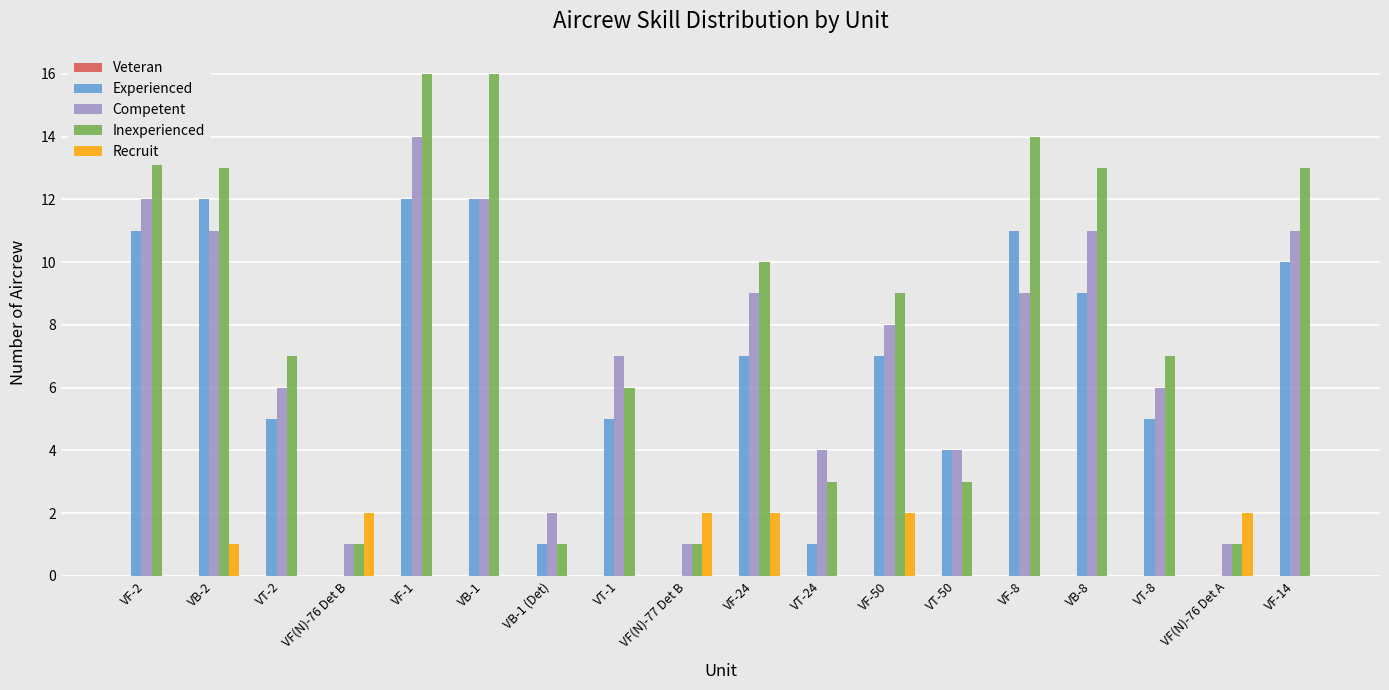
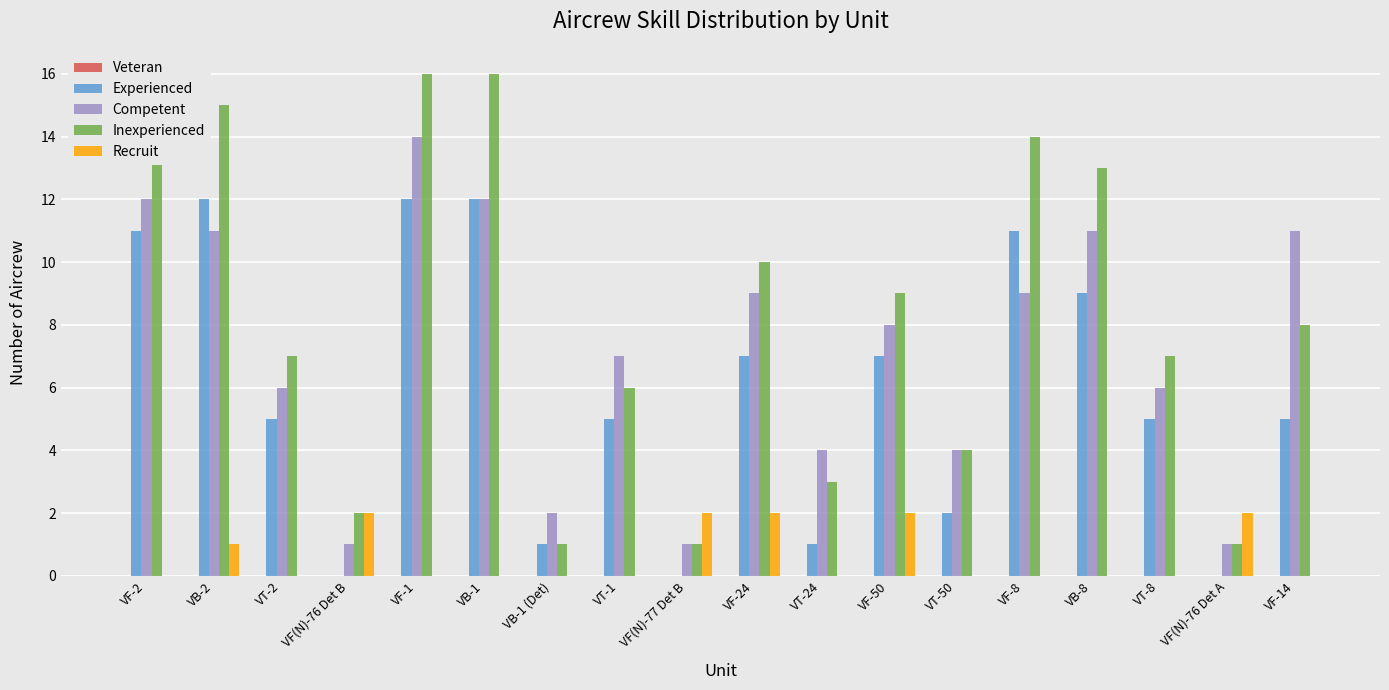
  {
    "Veteran": {
      "VF-2": 0,
      "VB-2": 0,
      "VT-2": 0,
      "VF(N)-76 Det B": 0,
      "VF-1": 0,
      "VB-1": 0,
      "VB-1 (Det)": 0,
      "VT-1": 0,
      "VF(N)-77 Det B": 0,
      "VF-24": 0,
      "VT-24": 0,
      "VF-50": 0,
      "VT-50": 0,
      "VF-8": 0,
      "VB-8": 0,
      "VT-8": 0,
      "VF(N)-76 Det A": 0,
      "VF-14": 0
    },
    "Experienced": {
      "VF-2": 11,
      "VB-2": 12,
      "VT-2": 5,
      "VF(N)-76 Det B": 0,
      "VF-1": 12,
      "VB-1": 12,
      "VB-1 (Det)": 1,
      "VT-1": 5,
      "VF(N)-77 Det B": 0,
      "VF-24": 7,
      "VT-24": 1,
      "VF-50": 7,
-     "VT-50": 4,
+     "VT-50": 2,
      "VF-8": 11,
      "VB-8": 9,
      "VT-8": 5,
      "VF(N)-76 Det A": 0,
-     "VF-14": 10
+     "VF-14": 5
    },
    "Competent": {
      "VF-2": 12,
      "VB-2": 11,
      "VT-2": 6,
      "VF(N)-76 Det B": 1,
      "VF-1": 14,
      "VB-1": 12,
      "VB-1 (Det)": 2,
      "VT-1": 7,
      "VF(N)-77 Det B": 1,
      "VF-24": 9,
      "VT-24": 4,
      "VF-50": 8,
      "VT-50": 4,
      "VF-8": 9,
      "VB-8": 11,
      "VT-8": 6,
      "VF(N)-76 Det A": 1,
      "VF-14": 11
    },
    "Inexperienced": {
-     "VB-2": 13,
+     "VB-2": 15,
      "VT-2": 7,
-     "VF(N)-76 Det B": 1,
+     "VF(N)-76 Det B": 2,
      "VF-1": 16,
      "VB-1": 16,
      "VB-1 (Det)": 1,
      "VT-1": 6,
      "VF(N)-77 Det B": 1,
      "VF-24": 10,
      "VT-24": 3,
      "VF-50": 9,
-     "VT-50": 3,
+     "VT-50": 4,
      "VF-8": 14,
      "VB-8": 13,
      "VT-8": 7,
      "VF(N)-76 Det A": 1,
-     "VF-14": 13
+     "VF-14": 8
    },
    "Recruit": {
      "VF-2": 0,
      "VB-2": 1,
      "VT-2": 0,
      "VF(N)-76 Det B": 2,
      "VF-1": 0,
      "VB-1": 0,
      "VB-1 (Det)": 0,
      "VT-1": 0,
      "VF(N)-77 Det B": 2,
      "VF-24": 2,
      "VT-24": 0,
      "VF-50": 2,
      "VT-50": 0,
      "VF-8": 0,
      "VB-8": 0,
      "VT-8": 0,
      "VF(N)-76 Det A": 2,
      "VF-14": 0
    }
  }
